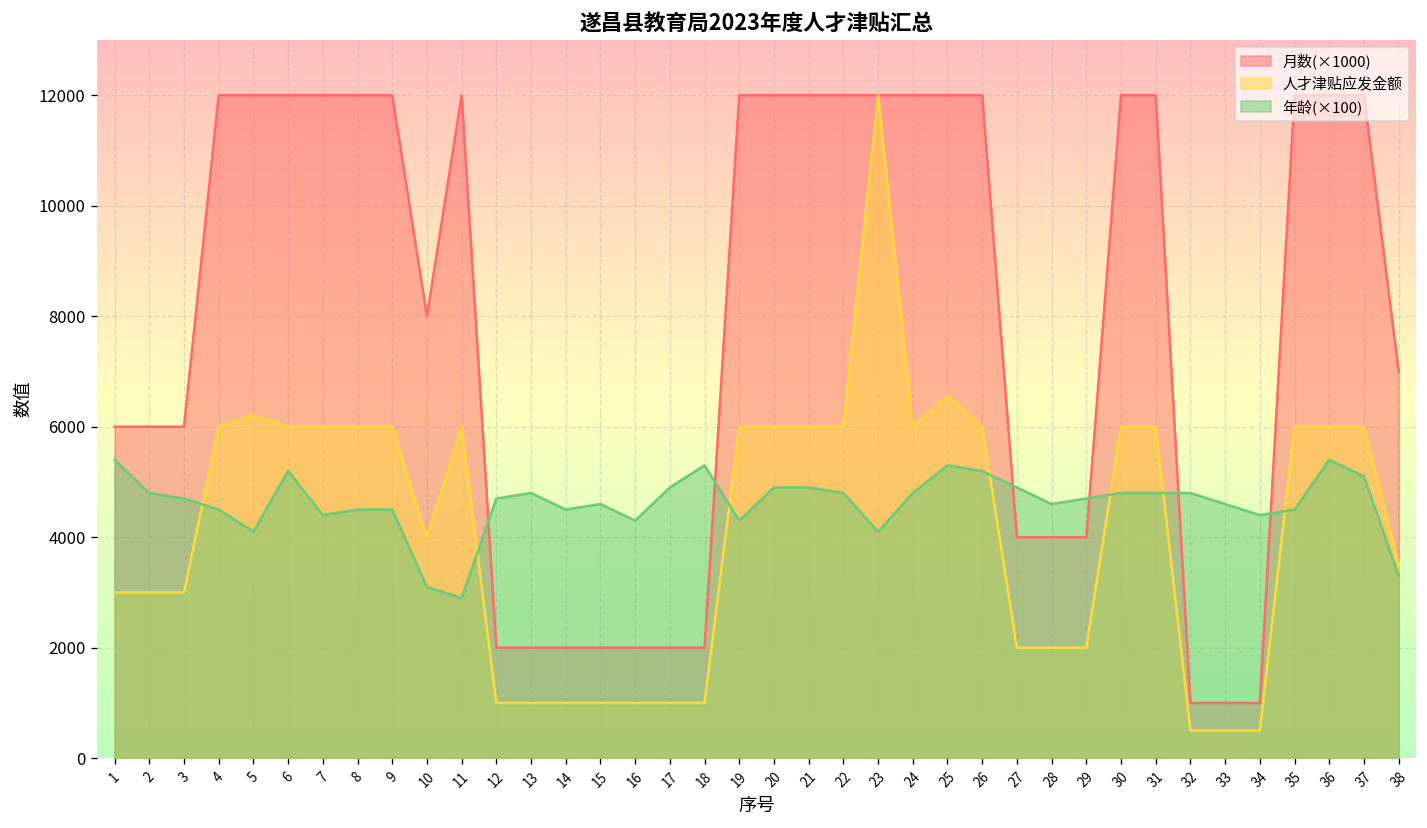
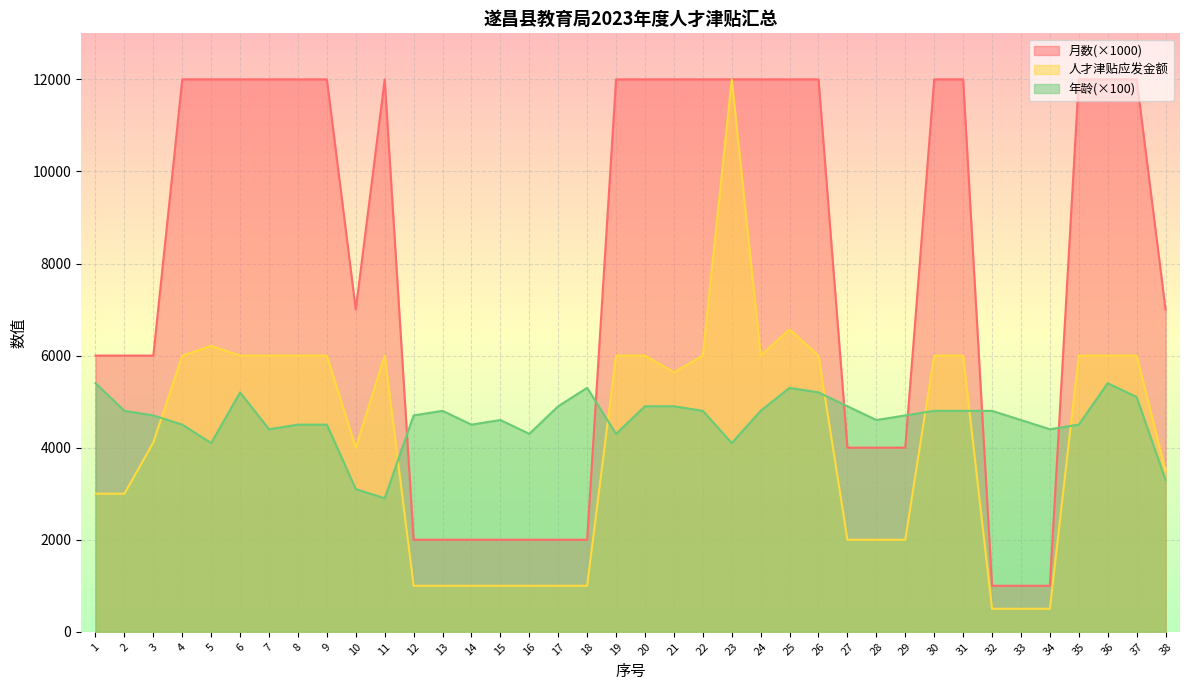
  {
    "月数(×1000)": {
      "1": 6000,
      "2": 6000,
      "3": 6000,
      "4": 12000,
      "5": 12000,
      "6": 12000,
      "7": 12000,
      "8": 12000,
      "9": 12000,
-     "10": 8000,
+     "10": 7000,
      "11": 12000,
      "12": 2000,
      "13": 2000,
      "14": 2000,
      "15": 2000,
      "16": 2000,
      "17": 2000,
      "18": 2000,
      "19": 12000,
      "20": 12000,
      "21": 12000,
      "22": 12000,
      "24": 12000,
      "25": 12000,
      "26": 12000,
      "27": 4000,
      "28": 4000,
      "29": 4000,
      "30": 12000,
      "31": 12000,
      "32": 1000,
      "33": 1000,
      "34": 1000,
      "38": 7000
    },
    "人才津贴应发金额": {
      "1": 3000,
      "2": 3000,
-     "3": 3000,
+     "3": 4100,
      "4": 6000,
      "5": 6200,
      "6": 6000,
      "7": 6000,
      "8": 6000,
      "9": 6000,
      "10": 4000,
      "11": 6000,
      "12": 1000,
      "13": 1000,
      "14": 1000,
      "15": 1000,
      "16": 1000,
      "17": 1000,
      "18": 1000,
      "19": 6000,
      "20": 6000,
-     "21": 6000,
+     "21": 5600,
      "22": 6000,
      "24": 6000,
      "25": 6600,
      "26": 6000,
      "27": 2000,
      "28": 2000,
      "29": 2000,
      "30": 6000,
      "31": 6000,
      "32": 500,
      "33": 500,
      "34": 500,
      "35": 6000,
      "36": 6000,
      "37": 6000,
      "38": 3500
    },
    "年龄(×100)": {
      "1": 5400,
      "2": 4800,
      "3": 4700,
      "4": 4500,
      "5": 4100,
      "6": 5200,
      "7": 4400,
      "8": 4500,
      "9": 4500,
      "10": 3100,
      "11": 2900,
      "12": 4700,
      "13": 4800,
      "14": 4500,
      "15": 4600,
      "16": 4300,
      "17": 4900,
      "18": 5300,
      "19": 4300,
      "20": 4900,
      "21": 4900,
      "22": 4800,
      "23": 4100,
      "24": 4800,
      "25": 5300,
      "26": 5200,
      "27": 4900,
      "28": 4600,
      "29": 4700,
      "30": 4800,
      "31": 4800,
      "32": 4800,
      "33": 4600,
      "34": 4400,
      "35": 4500,
      "36": 5400,
      "37": 5100,
      "38": 3300
    }
  }
